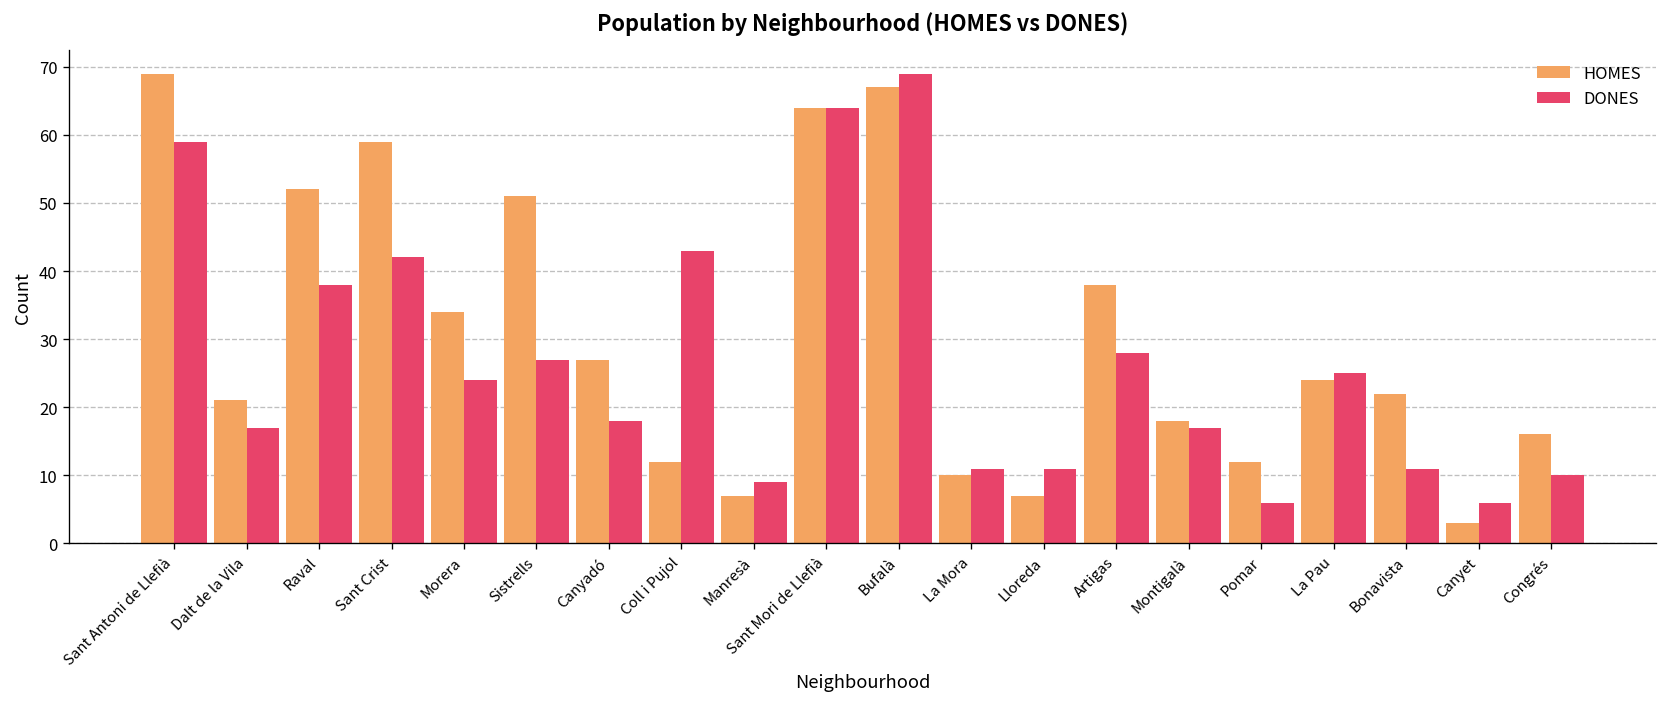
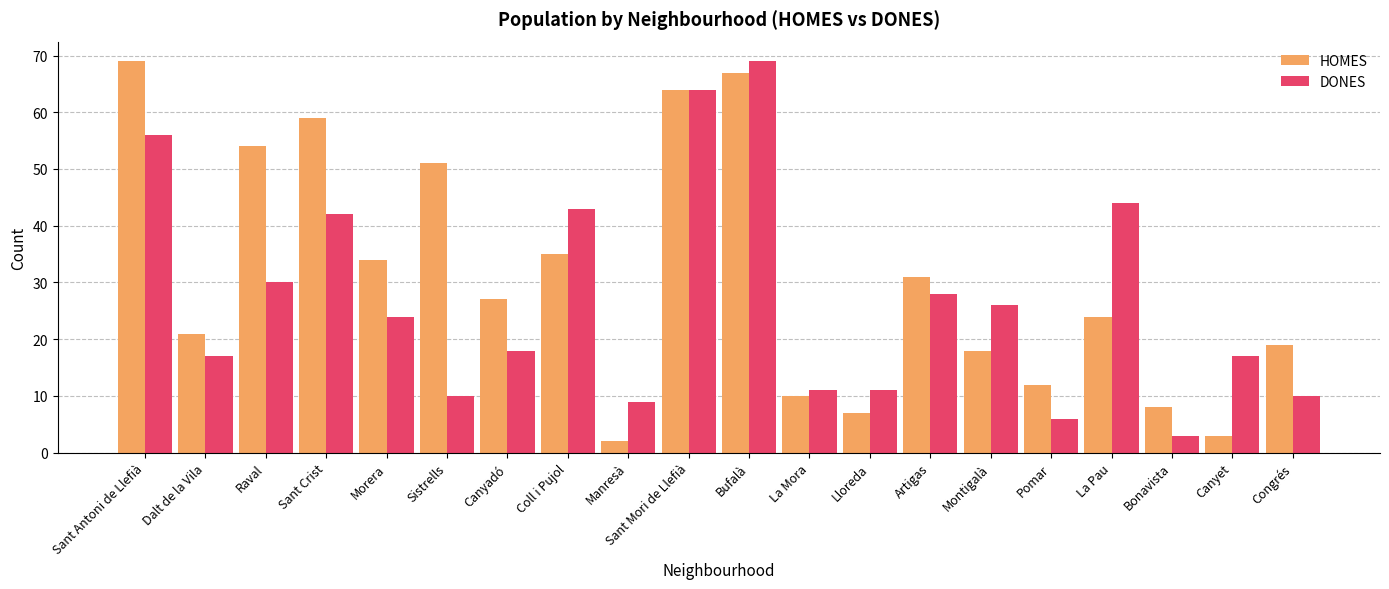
  {
    "HOMES": {
      "Sant Antoni de Llefià": 69,
      "Dalt de la Vila": 21,
-     "Raval": 52,
+     "Raval": 54,
      "Sant Crist": 59,
      "Morera": 34,
      "Sistrells": 51,
      "Canyadó": 27,
-     "Coll i Pujol": 12,
-     "Manresà": 7,
+     "Coll i Pujol": 35,
+     "Manresà": 2,
      "Sant Mori de Llefià": 64,
      "Bufalà": 67,
      "La Mora": 10,
      "Lloreda": 7,
-     "Artigas": 38,
+     "Artigas": 31,
      "Montigalà": 18,
      "Pomar": 12,
      "La Pau": 24,
-     "Bonavista": 22,
+     "Bonavista": 8,
      "Canyet": 3,
-     "Congrés": 16
+     "Congrés": 19
    },
    "DONES": {
-     "Sant Antoni de Llefià": 59,
+     "Sant Antoni de Llefià": 56,
      "Dalt de la Vila": 17,
-     "Raval": 38,
+     "Raval": 30,
      "Sant Crist": 42,
      "Morera": 24,
-     "Sistrells": 27,
+     "Sistrells": 10,
      "Canyadó": 18,
      "Coll i Pujol": 43,
      "Manresà": 9,
      "Sant Mori de Llefià": 64,
      "Bufalà": 69,
      "La Mora": 11,
      "Lloreda": 11,
      "Artigas": 28,
-     "Montigalà": 17,
+     "Montigalà": 26,
      "Pomar": 6,
-     "La Pau": 25,
-     "Bonavista": 11,
-     "Canyet": 6,
+     "La Pau": 44,
+     "Bonavista": 3,
+     "Canyet": 17,
      "Congrés": 10
    }
  }
